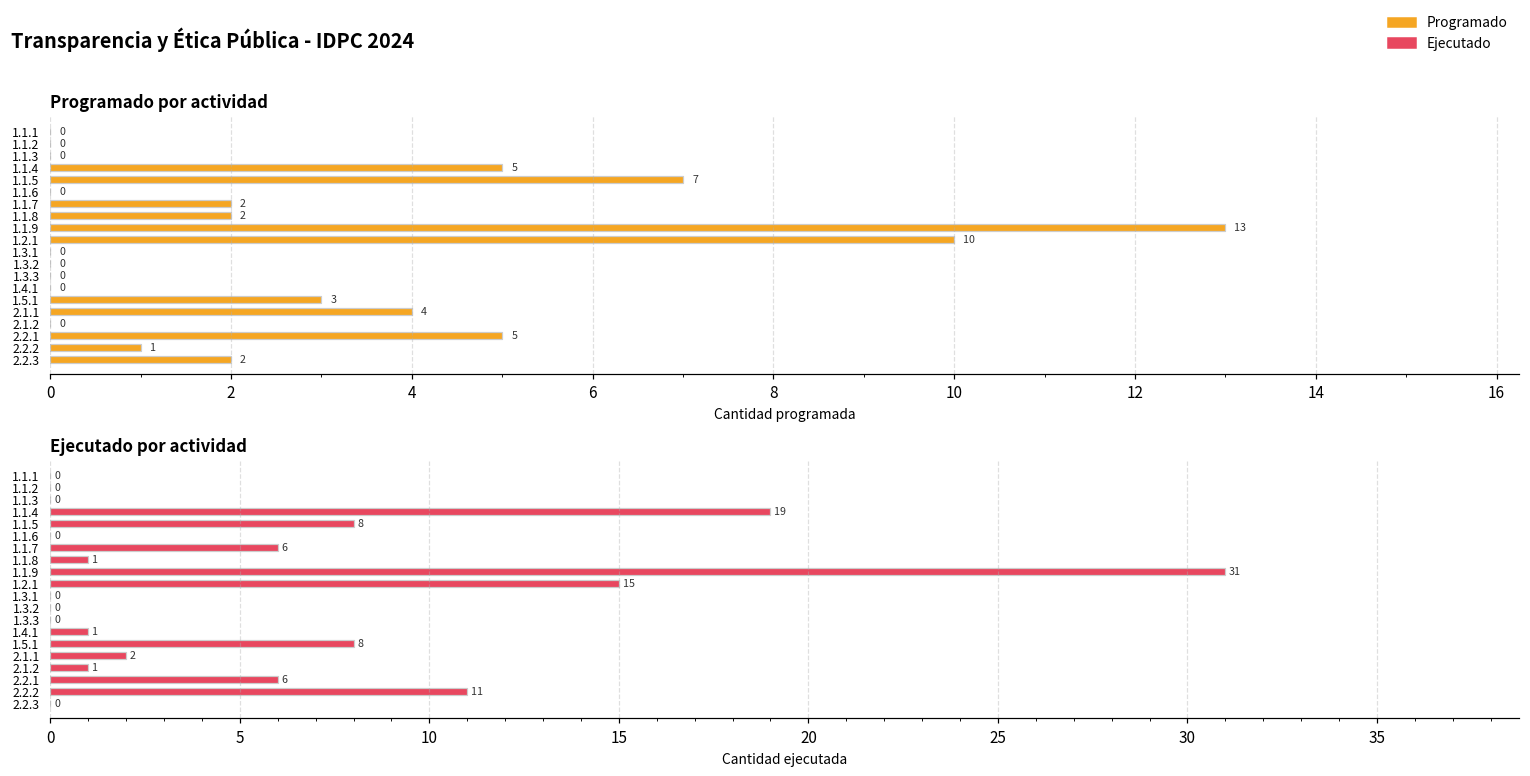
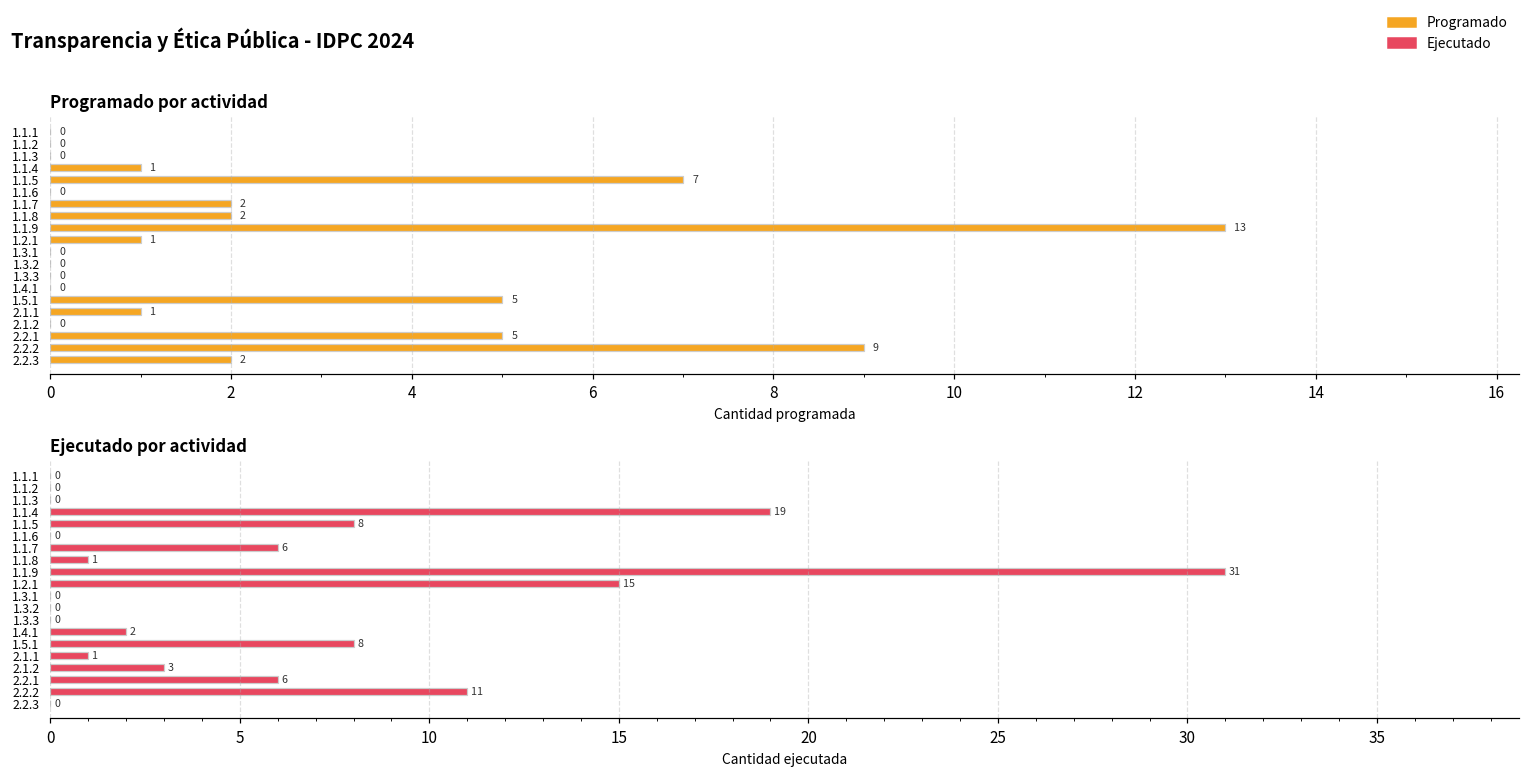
  {
    "Programado por actividad": {
      "1.1.1": 0,
      "1.1.2": 0,
      "1.1.3": 0,
-     "1.1.4": 5,
+     "1.1.4": 1,
      "1.1.5": 7,
      "1.1.6": 0,
      "1.1.7": 2,
      "1.1.8": 2,
      "1.1.9": 13,
-     "1.2.1": 10,
+     "1.2.1": 1,
      "1.3.1": 0,
      "1.3.2": 0,
      "1.3.3": 0,
      "1.4.1": 0,
-     "1.5.1": 3,
-     "2.1.1": 4,
+     "1.5.1": 5,
+     "2.1.1": 1,
      "2.1.2": 0,
      "2.2.1": 5,
-     "2.2.2": 1,
+     "2.2.2": 9,
      "2.2.3": 2
    },
    "Ejecutado por actividad": {
      "1.1.1": 0,
      "1.1.2": 0,
      "1.1.3": 0,
      "1.1.4": 19,
      "1.1.5": 8,
      "1.1.6": 0,
      "1.1.7": 6,
      "1.1.8": 1,
      "1.1.9": 31,
      "1.2.1": 15,
      "1.3.1": 0,
      "1.3.2": 0,
      "1.3.3": 0,
-     "1.4.1": 1,
+     "1.4.1": 2,
      "1.5.1": 8,
-     "2.1.1": 2,
-     "2.1.2": 1,
+     "2.1.1": 1,
+     "2.1.2": 3,
      "2.2.1": 6,
      "2.2.2": 11,
      "2.2.3": 0
    }
  }
